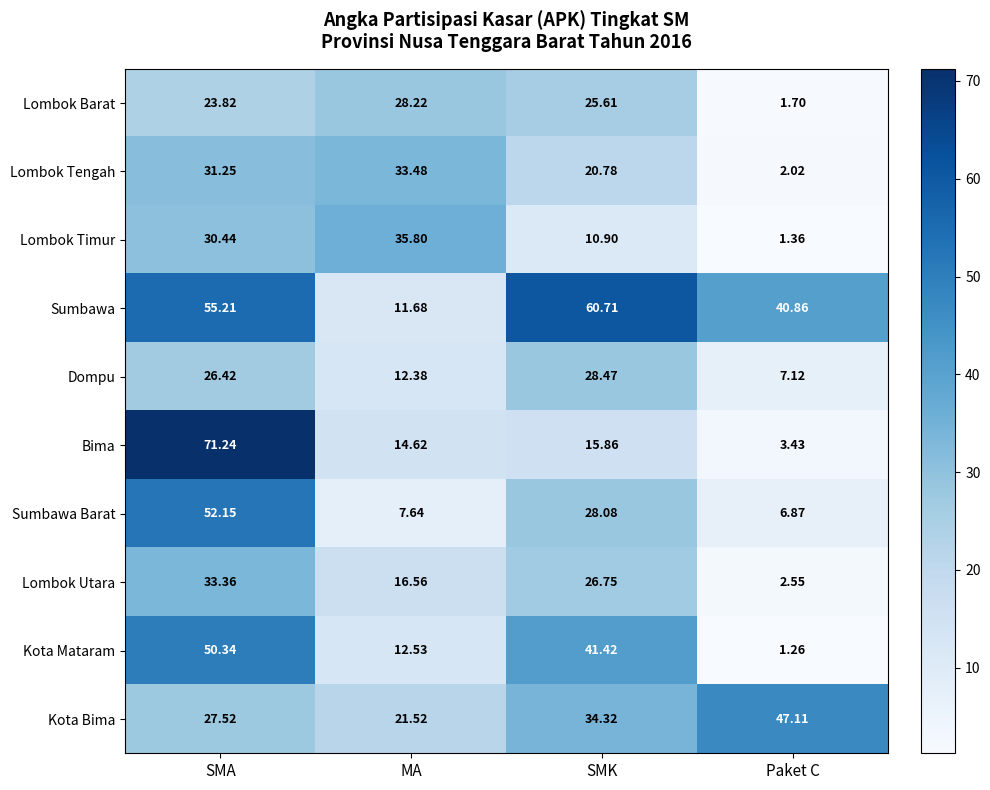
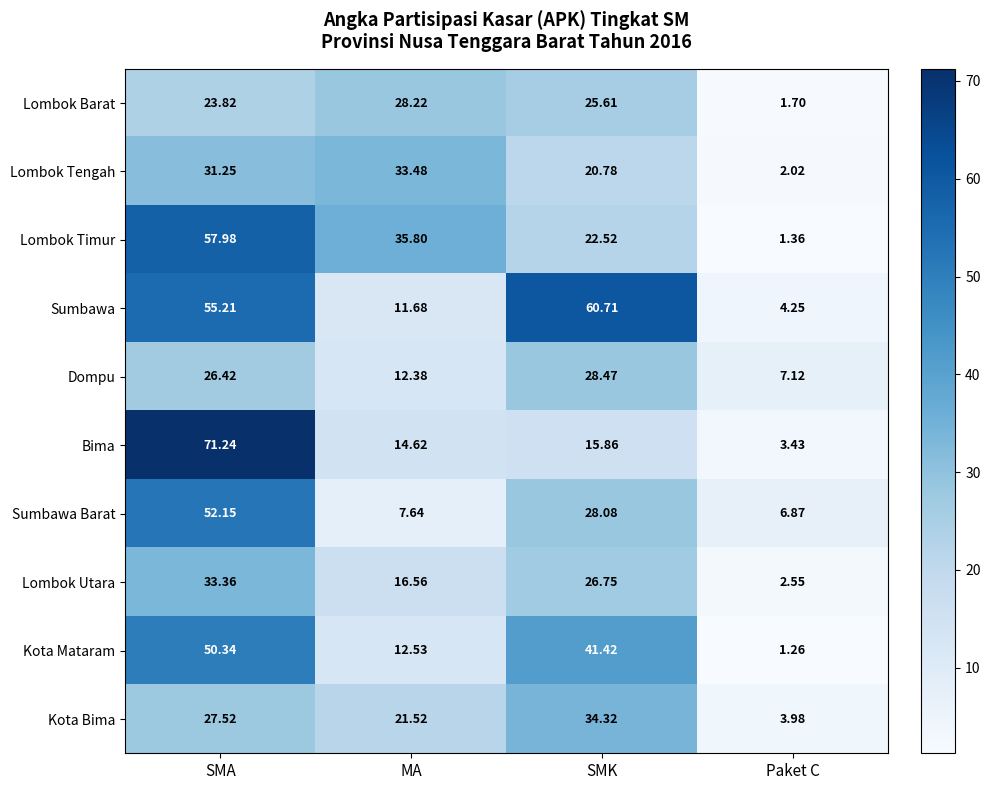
  {
    "Lombok Barat": {
      "SMA": 23.82,
      "MA": 28.22,
      "SMK": 25.61,
      "Paket C": 1.70
    },
    "Lombok Tengah": {
      "SMA": 31.25,
      "MA": 33.48,
      "SMK": 20.78,
      "Paket C": 2.02
    },
    "Lombok Timur": {
-     "SMA": 30.44,
+     "SMA": 57.98,
      "MA": 35.80,
-     "SMK": 10.90,
+     "SMK": 22.52,
      "Paket C": 1.36
    },
    "Sumbawa": {
      "SMA": 55.21,
      "MA": 11.68,
      "SMK": 60.71,
-     "Paket C": 40.86
+     "Paket C": 4.25
    },
    "Dompu": {
      "SMA": 26.42,
      "MA": 12.38,
      "SMK": 28.47,
      "Paket C": 7.12
    },
    "Bima": {
      "SMA": 71.24,
      "MA": 14.62,
      "SMK": 15.86,
      "Paket C": 3.43
    },
    "Sumbawa Barat": {
      "SMA": 52.15,
      "MA": 7.64,
      "SMK": 28.08,
      "Paket C": 6.87
    },
    "Lombok Utara": {
      "SMA": 33.36,
      "MA": 16.56,
      "SMK": 26.75,
      "Paket C": 2.55
    },
    "Kota Mataram": {
      "SMA": 50.34,
      "MA": 12.53,
      "SMK": 41.42,
      "Paket C": 1.26
    },
    "Kota Bima": {
      "SMA": 27.52,
      "MA": 21.52,
      "SMK": 34.32,
-     "Paket C": 47.11
+     "Paket C": 3.98
    }
  }
